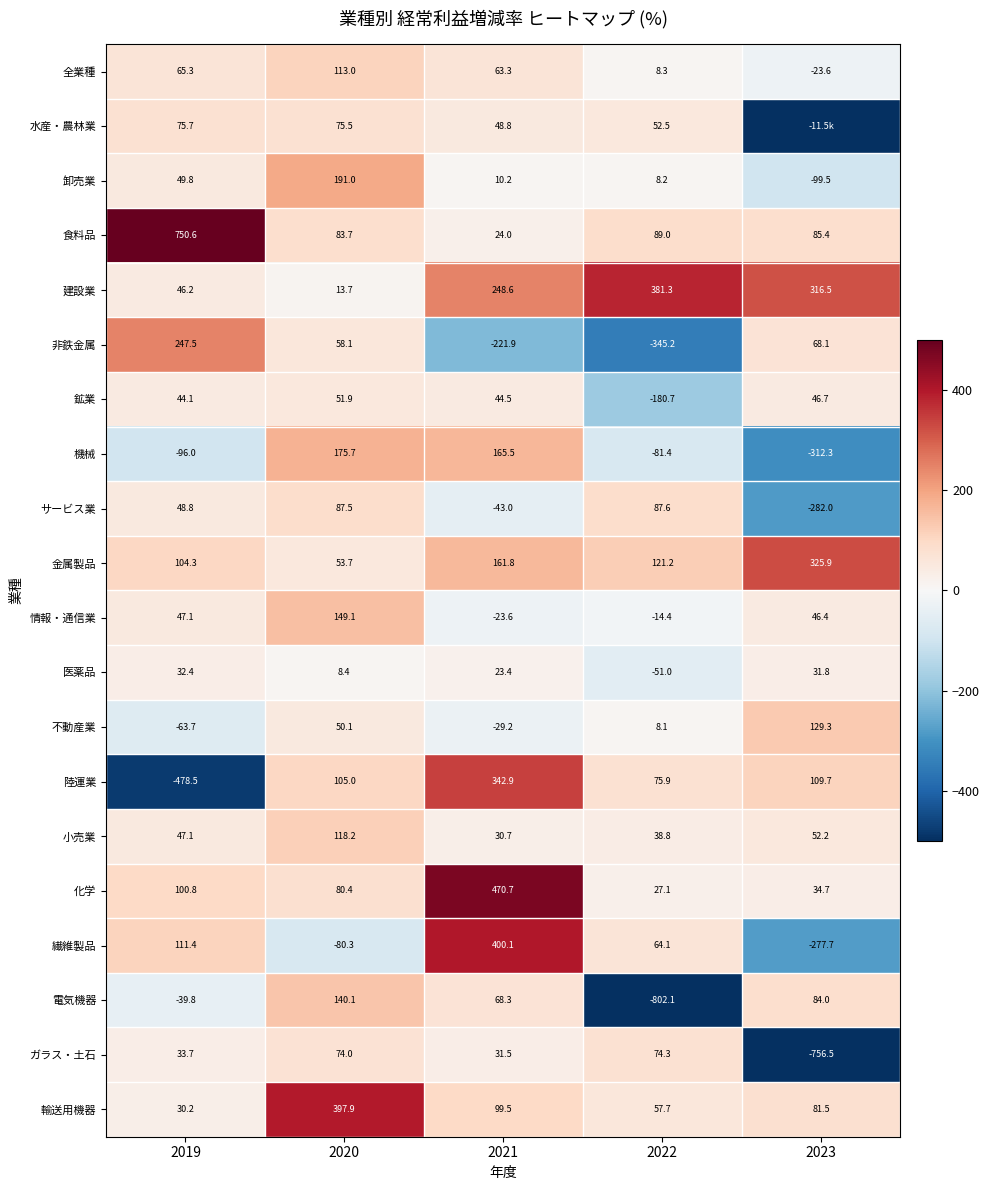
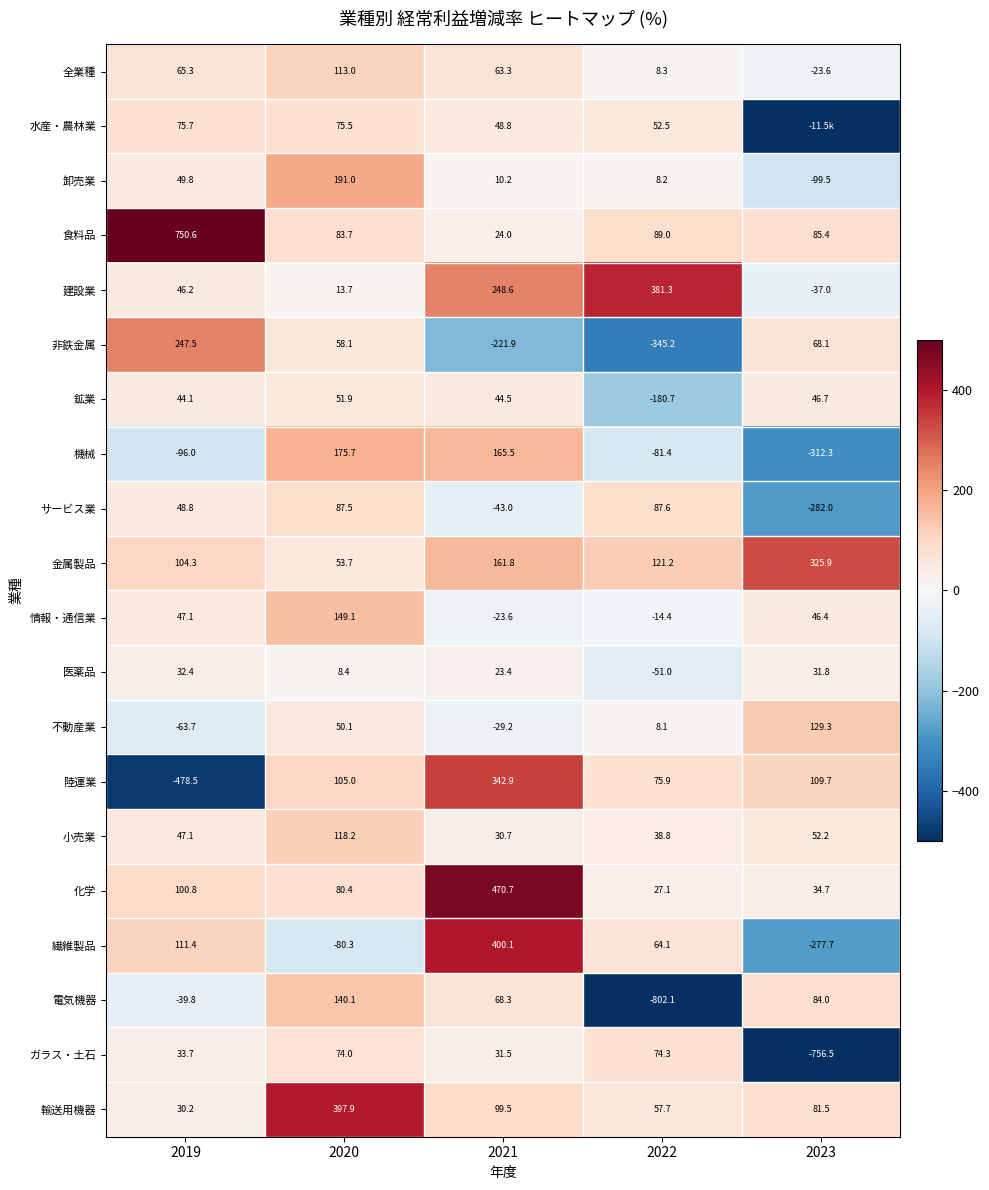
  {
    "全業種": {
      "2019": "65.3",
      "2020": "113.0",
      "2021": "63.3",
      "2022": "8.3",
      "2023": "-23.6"
    },
    "水産・農林業": {
      "2019": "75.7",
      "2020": "75.5",
      "2021": "48.8",
      "2022": "52.5",
      "2023": "-11.5k"
    },
    "卸売業": {
      "2019": "49.8",
      "2020": "191.0",
      "2021": "10.2",
      "2022": "8.2",
      "2023": "-99.5"
    },
    "食料品": {
      "2019": "750.6",
      "2020": "83.7",
      "2021": "24.0",
      "2022": "89.0",
      "2023": "85.4"
    },
    "建設業": {
      "2019": "46.2",
      "2020": "13.7",
      "2021": "248.6",
      "2022": "381.3",
-     "2023": "316.5"
+     "2023": "-37.0"
    },
    "非鉄金属": {
      "2019": "247.5",
      "2020": "58.1",
      "2021": "-221.9",
      "2022": "-345.2",
      "2023": "68.1"
    },
    "鉱業": {
      "2019": "44.1",
      "2020": "51.9",
      "2021": "44.5",
      "2022": "-180.7",
      "2023": "46.7"
    },
    "機械": {
      "2019": "-96.0",
      "2020": "175.7",
      "2021": "165.5",
      "2022": "-81.4",
      "2023": "-312.3"
    },
    "サービス業": {
      "2019": "48.8",
      "2020": "87.5",
      "2021": "-43.0",
      "2022": "87.6",
      "2023": "-282.0"
    },
    "金属製品": {
      "2019": "104.3",
      "2020": "53.7",
      "2021": "161.8",
      "2022": "121.2",
      "2023": "325.9"
    },
    "情報・通信業": {
      "2019": "47.1",
      "2020": "149.1",
      "2021": "-23.6",
      "2022": "-14.4",
      "2023": "46.4"
    },
    "医薬品": {
      "2019": "32.4",
      "2020": "8.4",
      "2021": "23.4",
      "2022": "-51.0",
      "2023": "31.8"
    },
    "不動産業": {
      "2019": "-63.7",
      "2020": "50.1",
      "2021": "-29.2",
      "2022": "8.1",
      "2023": "129.3"
    },
    "陸運業": {
      "2019": "-478.5",
      "2020": "105.0",
      "2021": "342.9",
      "2022": "75.9",
      "2023": "109.7"
    },
    "小売業": {
      "2019": "47.1",
      "2020": "118.2",
      "2021": "30.7",
      "2022": "38.8",
      "2023": "52.2"
    },
    "化学": {
      "2019": "100.8",
      "2020": "80.4",
      "2021": "470.7",
      "2022": "27.1",
      "2023": "34.7"
    },
    "繊維製品": {
      "2019": "111.4",
      "2020": "-80.3",
      "2021": "400.1",
      "2022": "64.1",
      "2023": "-277.7"
    },
    "電気機器": {
      "2019": "-39.8",
      "2020": "140.1",
      "2021": "68.3",
      "2022": "-802.1",
      "2023": "84.0"
    },
    "ガラス・土石": {
      "2019": "33.7",
      "2020": "74.0",
      "2021": "31.5",
      "2022": "74.3",
      "2023": "-756.5"
    },
    "輸送用機器": {
      "2019": "30.2",
      "2020": "397.9",
      "2021": "99.5",
      "2022": "57.7",
      "2023": "81.5"
    }
  }
